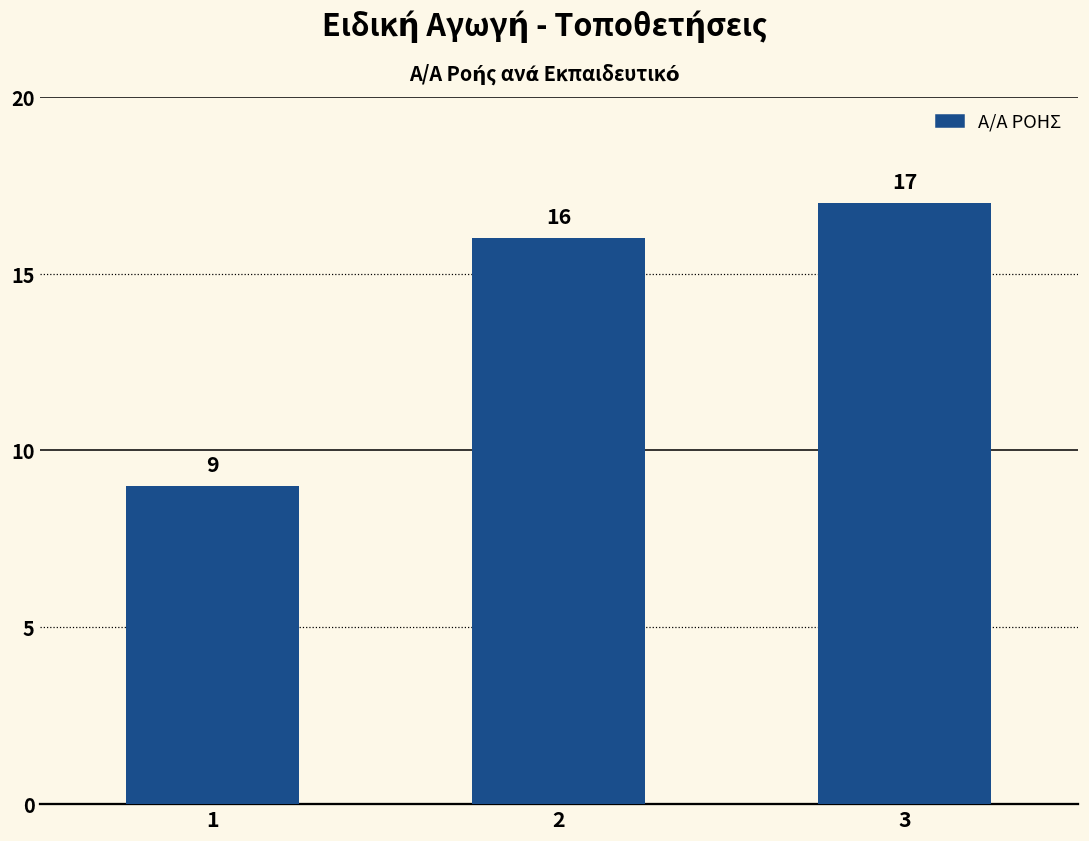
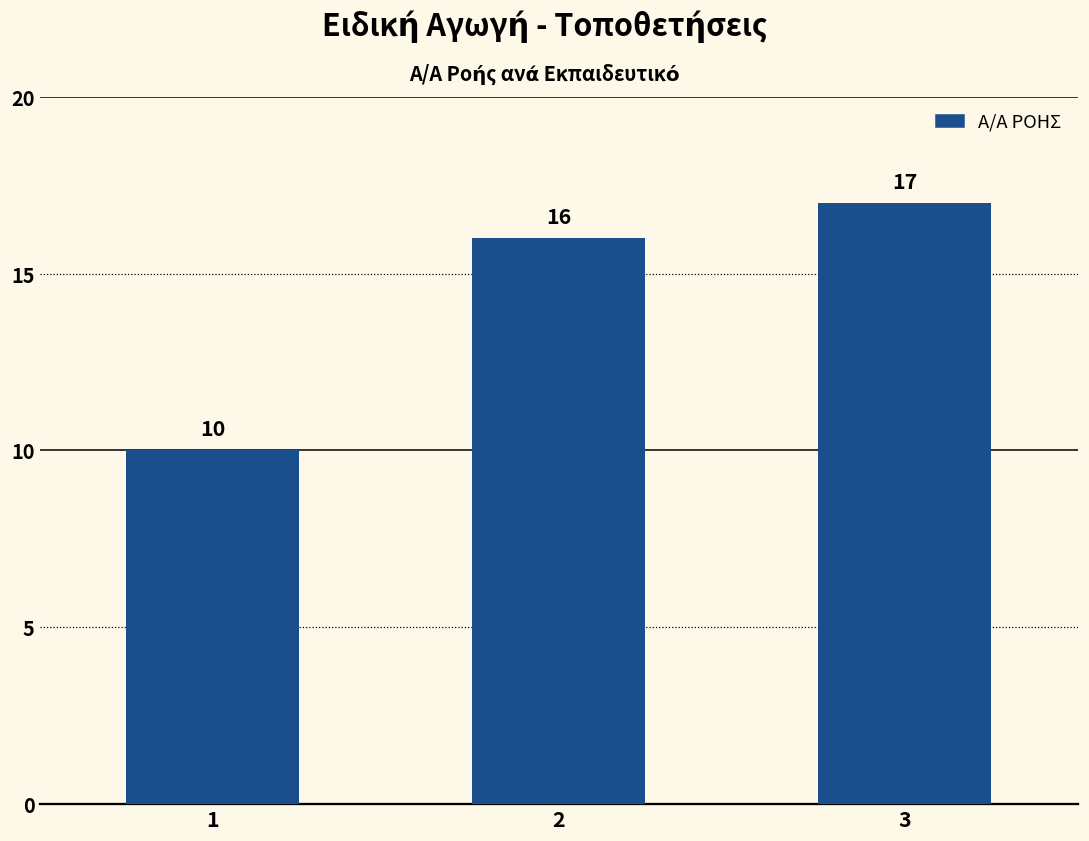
  {
-   "1": 9,
+   "1": 10,
    "2": 16,
    "3": 17
  }
